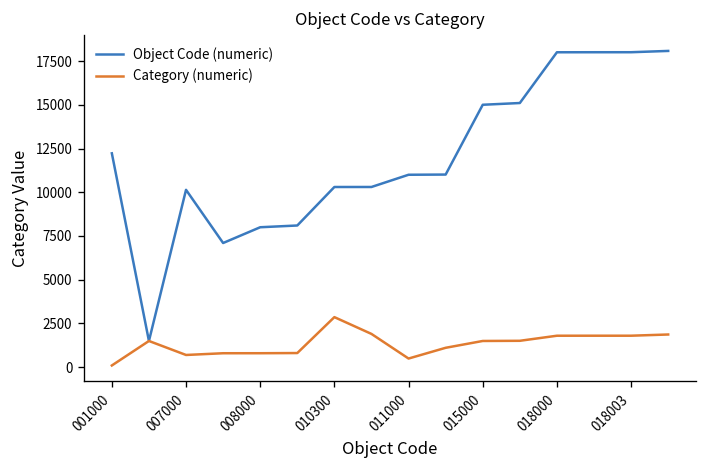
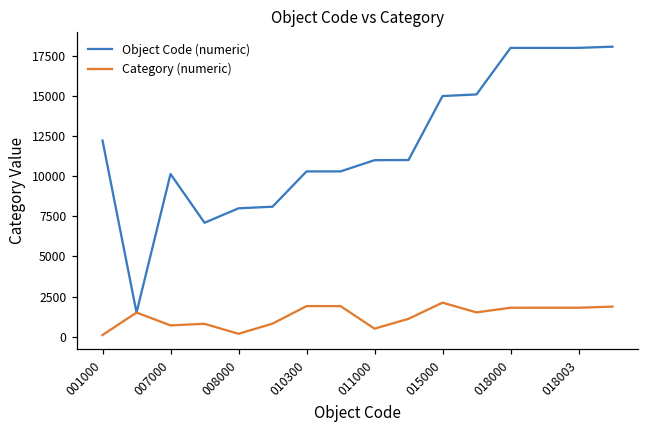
  {
    "Object Code (numeric)": {
      "001000": 12200,
      "007000": 10100,
      "008000": 8000,
      "010300": 10300,
      "011000": 11000,
      "015000": 15000,
      "018000": 18000,
      "018003": 18000
    },
    "Category (numeric)": {
      "001000": 100,
      "007000": 700,
-     "008000": 800,
-     "010300": 2900,
+     "008000": 200,
+     "010300": 1900,
      "011000": 500,
-     "015000": 1500,
+     "015000": 2100,
      "018000": 1800,
      "018003": 1800
    }
  }
